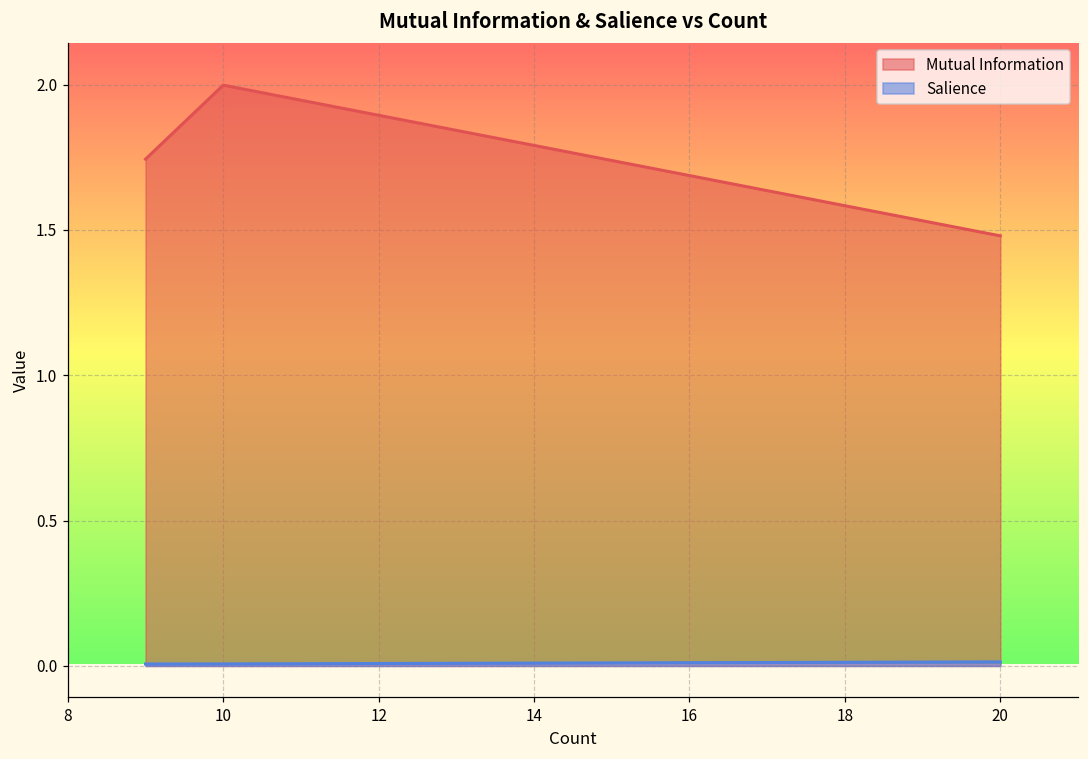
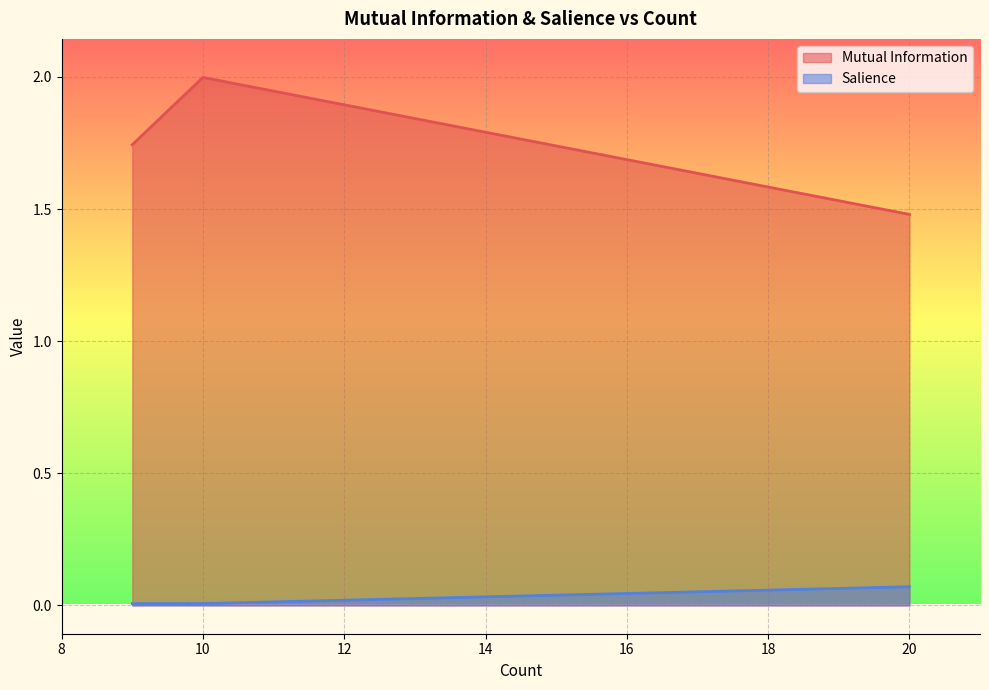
  {
    "Mutual Information": {
      "10": 2.00,
      "20": 1.48
    },
    "Salience": {
      "10": 0.01,
-     "20": 0.01
+     "20": 0.07
    }
  }
